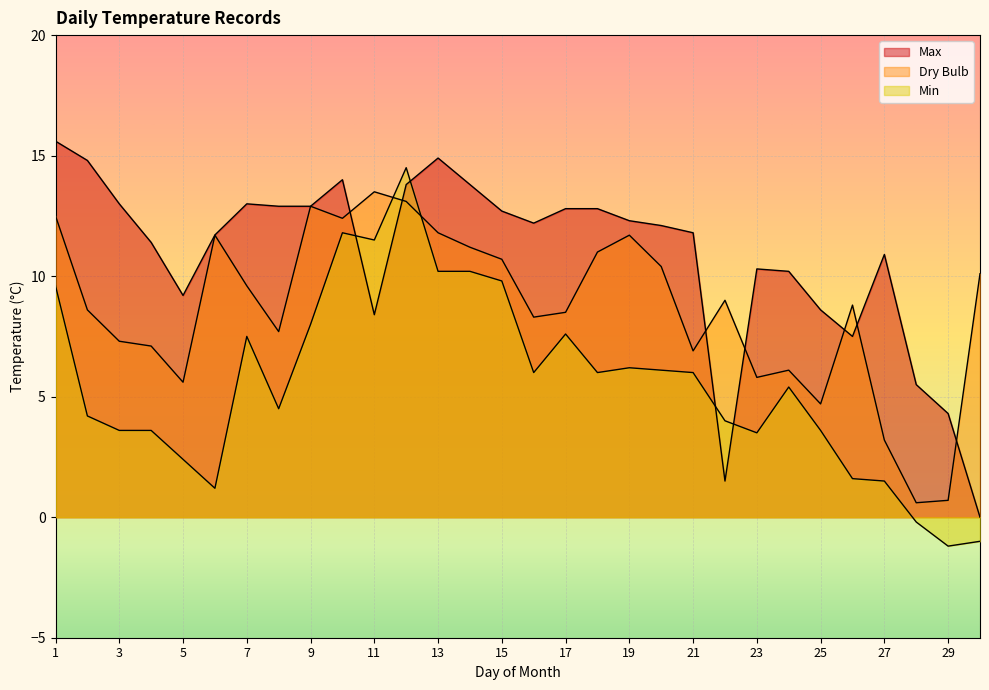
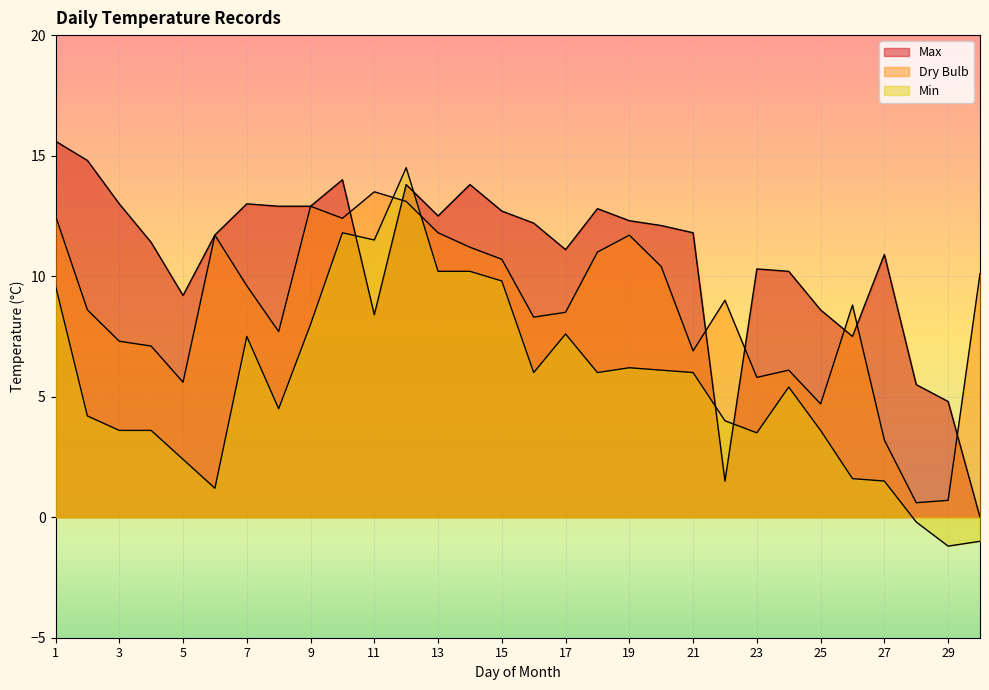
  {
    "Max": {
      "1": 15.6,
      "3": 13.0,
      "5": 9.2,
      "7": 13.0,
      "11": 8.4,
-     "13": 14.9,
+     "13": 12.5,
      "15": 12.7,
-     "17": 12.8,
+     "17": 11.1,
      "19": 12.3,
      "21": 11.8,
      "23": 10.3,
      "25": 8.6,
      "27": 10.9,
-     "29": 4.3
+     "29": 4.8
    }
  }
